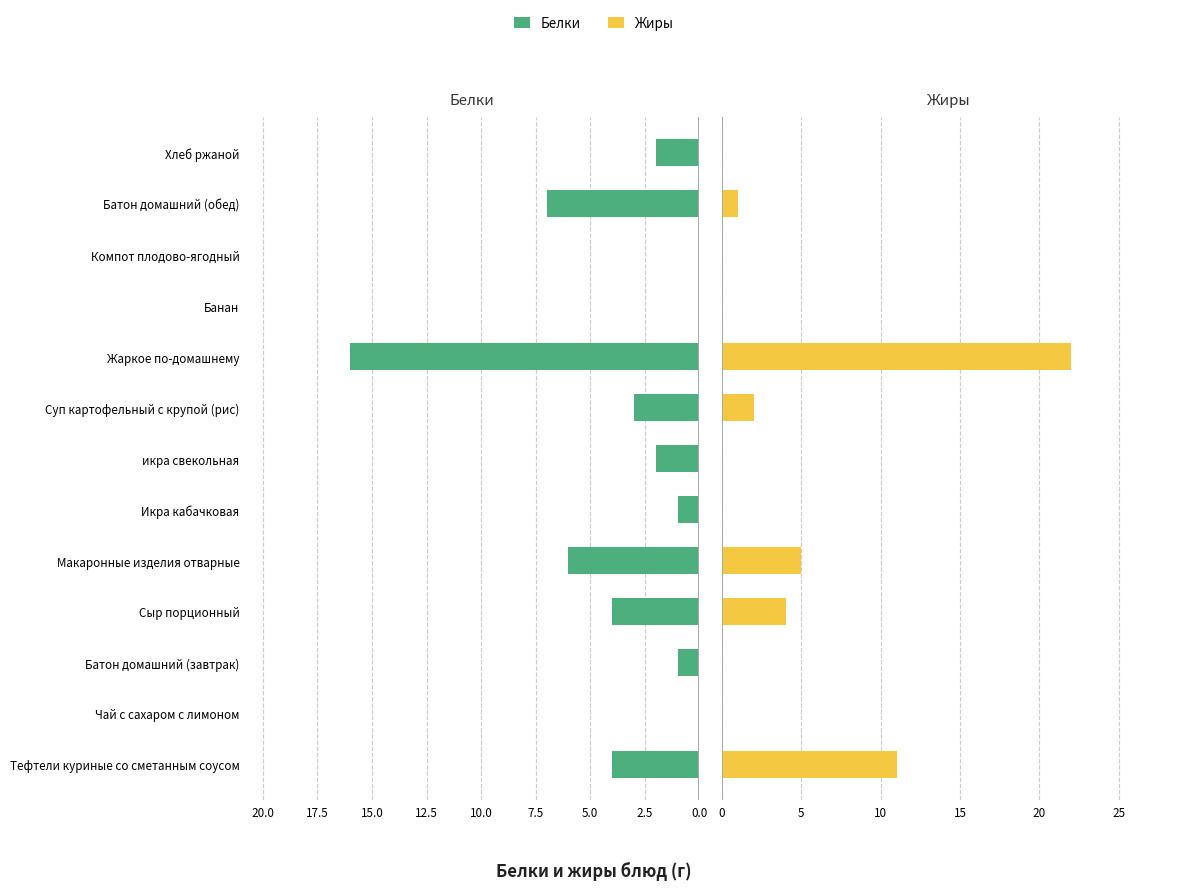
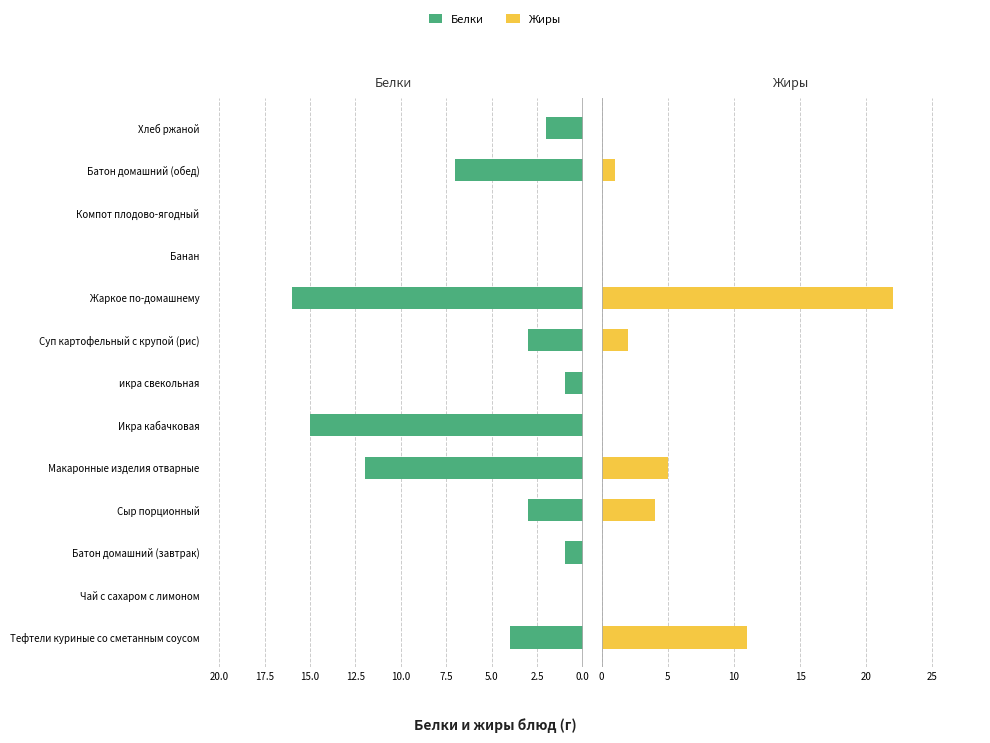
  {
    "Белки": {
      "Хлеб ржаной": 2,
      "Батон домашний (обед)": 7,
      "Компот плодово-ягодный": 0,
      "Банан": 0,
      "Жаркое по-домашнему": 16,
      "Суп картофельный с крупой (рис)": 3,
-     "икра свекольная": 2,
-     "Икра кабачковая": 1,
-     "Макаронные изделия отварные": 6,
-     "Сыр порционный": 4,
+     "икра свекольная": 1,
+     "Икра кабачковая": 15,
+     "Макаронные изделия отварные": 12,
+     "Сыр порционный": 3,
      "Батон домашний (завтрак)": 1,
      "Чай с сахаром с лимоном": 0,
      "Тефтели куриные со сметанным соусом": 4
    }
  }
